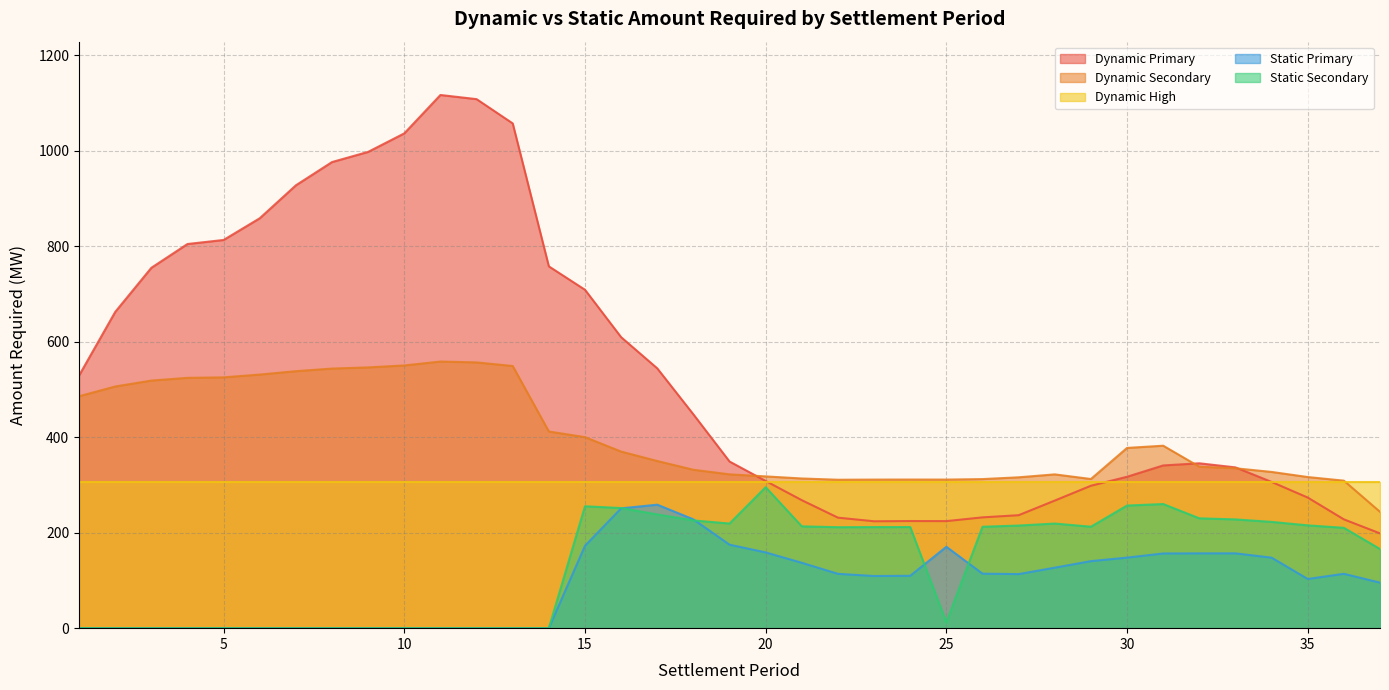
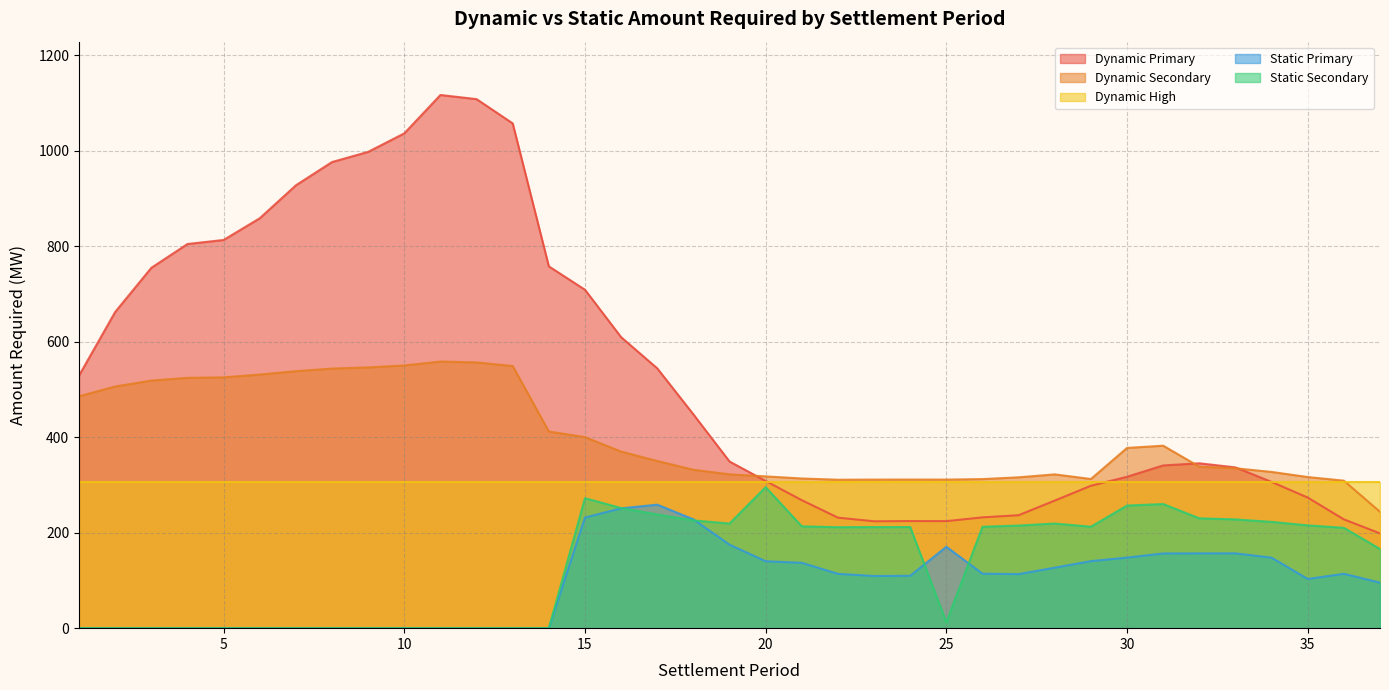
  {
    "Dynamic High": {
      "5": 310,
      "10": 310,
      "15": 310,
      "30": 310,
      "35": 310
    },
    "Static Primary": {
-     "15": 170,
-     "20": 160,
+     "15": 230,
+     "20": 140,
      "25": 170,
      "30": 150,
      "35": 100
    },
    "Static Secondary": {
-     "15": 260,
+     "15": 270,
      "20": 300,
      "25": 10,
      "30": 260,
      "35": 220
    }
  }
